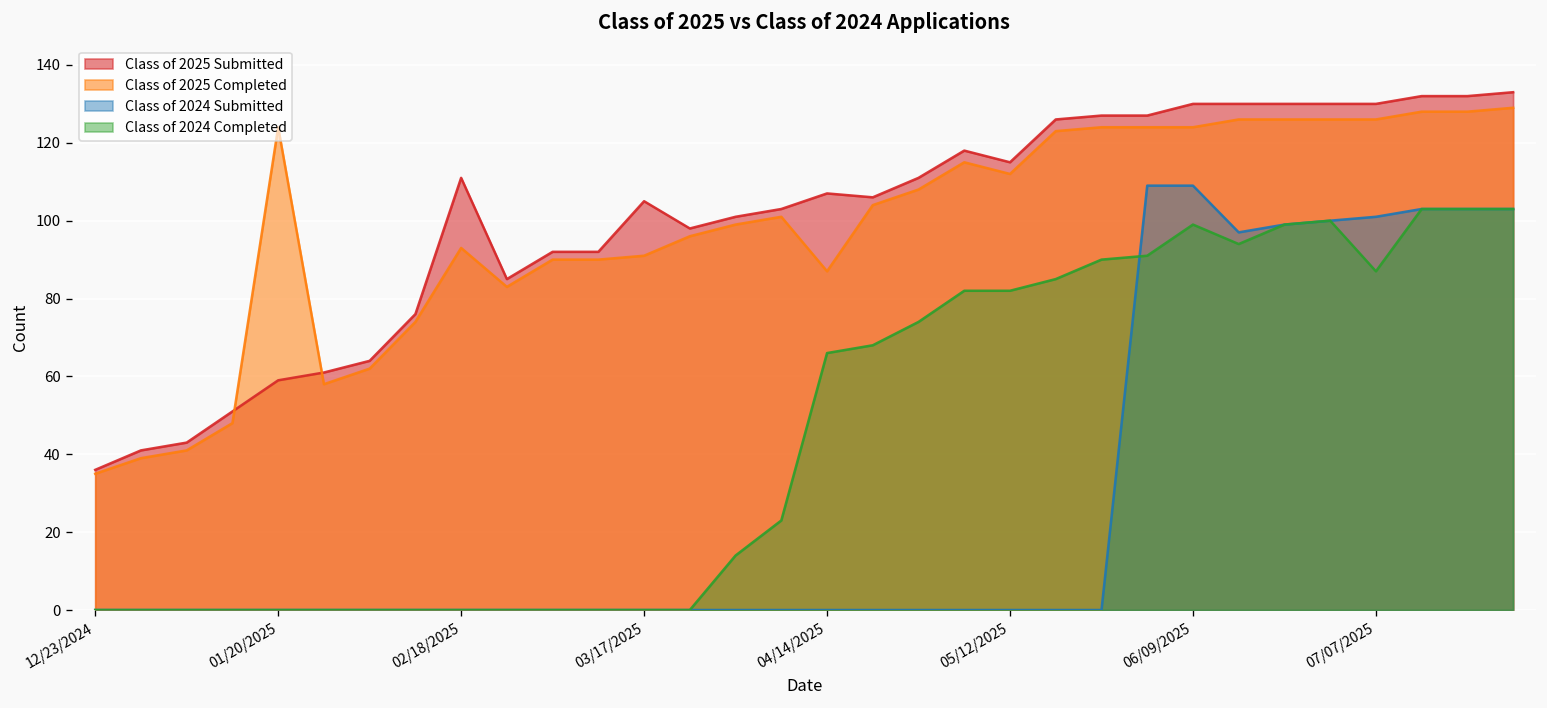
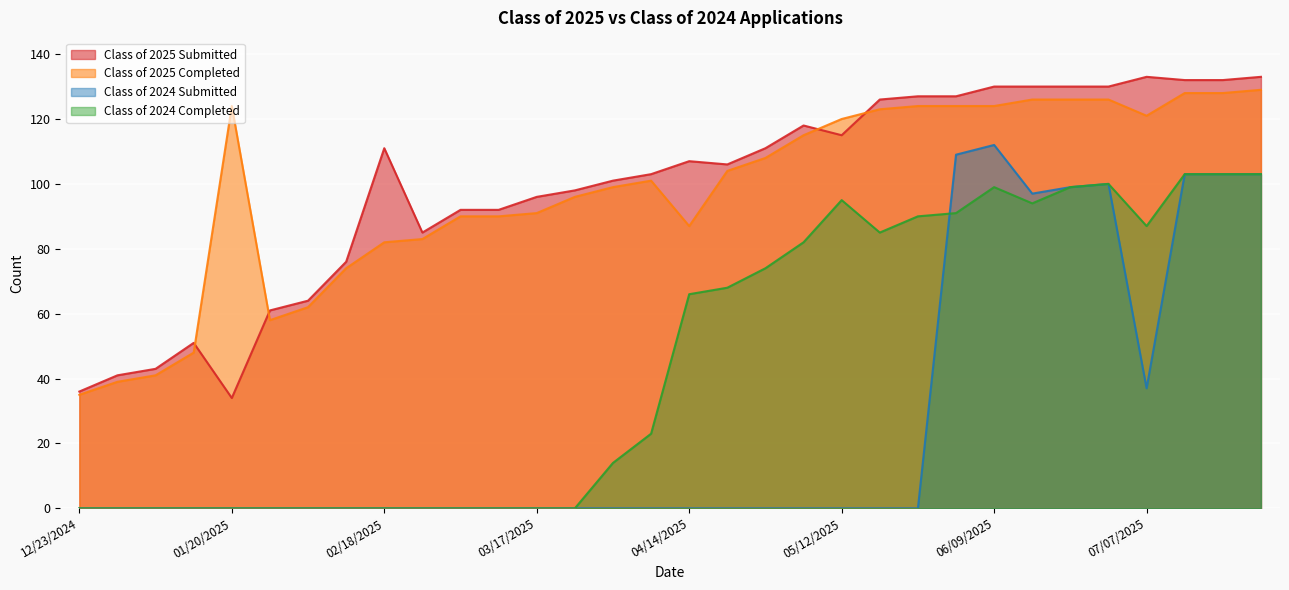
  {
    "Class of 2025 Submitted": {
      "12/23/2024": 36,
-     "01/20/2025": 59,
+     "01/20/2025": 34,
      "02/18/2025": 111,
-     "03/17/2025": 105,
+     "03/17/2025": 96,
      "04/14/2025": 107,
      "05/12/2025": 115,
      "06/09/2025": 130,
-     "07/07/2025": 130
+     "07/07/2025": 133
    },
    "Class of 2025 Completed": {
      "12/23/2024": 35,
-     "02/18/2025": 93,
+     "02/18/2025": 82,
      "03/17/2025": 91,
      "04/14/2025": 87,
-     "05/12/2025": 112,
+     "05/12/2025": 120,
      "06/09/2025": 124,
-     "07/07/2025": 126
+     "07/07/2025": 121
    },
    "Class of 2024 Submitted": {
      "04/14/2025": 0,
      "05/12/2025": 0,
-     "06/09/2025": 109,
-     "07/07/2025": 101
+     "06/09/2025": 112,
+     "07/07/2025": 37
    },
    "Class of 2024 Completed": {
      "04/14/2025": 66,
-     "05/12/2025": 82,
+     "05/12/2025": 95,
      "06/09/2025": 99,
      "07/07/2025": 87
    }
  }
